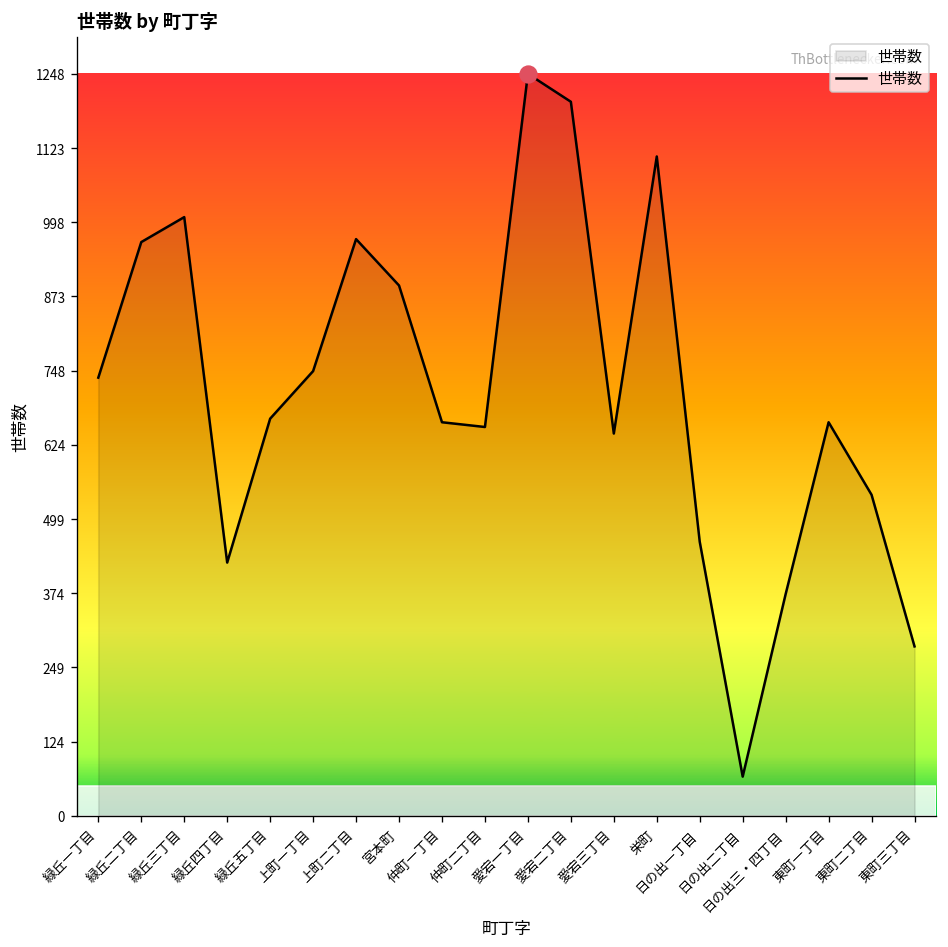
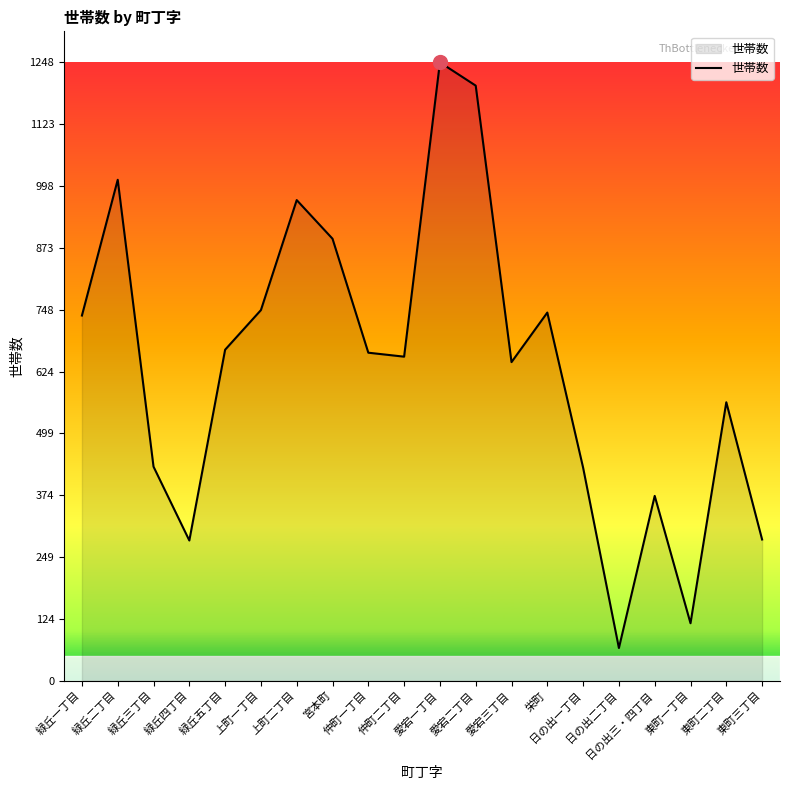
  {
    "世帯数": {
      "緑丘一丁目": 740,
-     "緑丘二丁目": 970,
-     "緑丘三丁目": 1010,
-     "緑丘四丁目": 430,
+     "緑丘二丁目": 1010,
+     "緑丘三丁目": 430,
+     "緑丘四丁目": 280,
      "緑丘五丁目": 670,
      "上町一丁目": 750,
      "上町二丁目": 970,
      "宮本町": 890,
      "仲町一丁目": 660,
      "仲町二丁目": 650,
      "愛宕二丁目": 1200,
      "愛宕三丁目": 640,
-     "栄町": 1110,
-     "日の出一丁目": 460,
+     "栄町": 740,
+     "日の出一丁目": 430,
      "日の出二丁目": 70,
      "日の出三・四丁目": 370,
-     "東町一丁目": 660,
-     "東町二丁目": 540,
+     "東町一丁目": 120,
+     "東町二丁目": 560,
      "東町三丁目": 290
    }
  }
